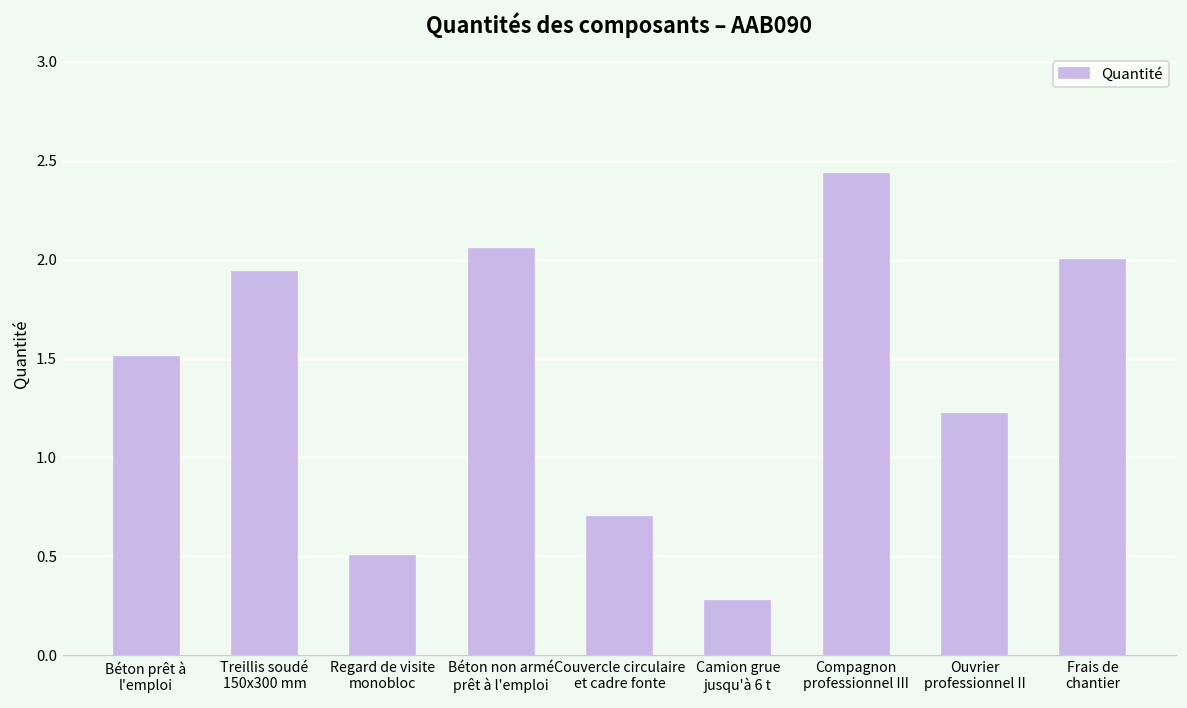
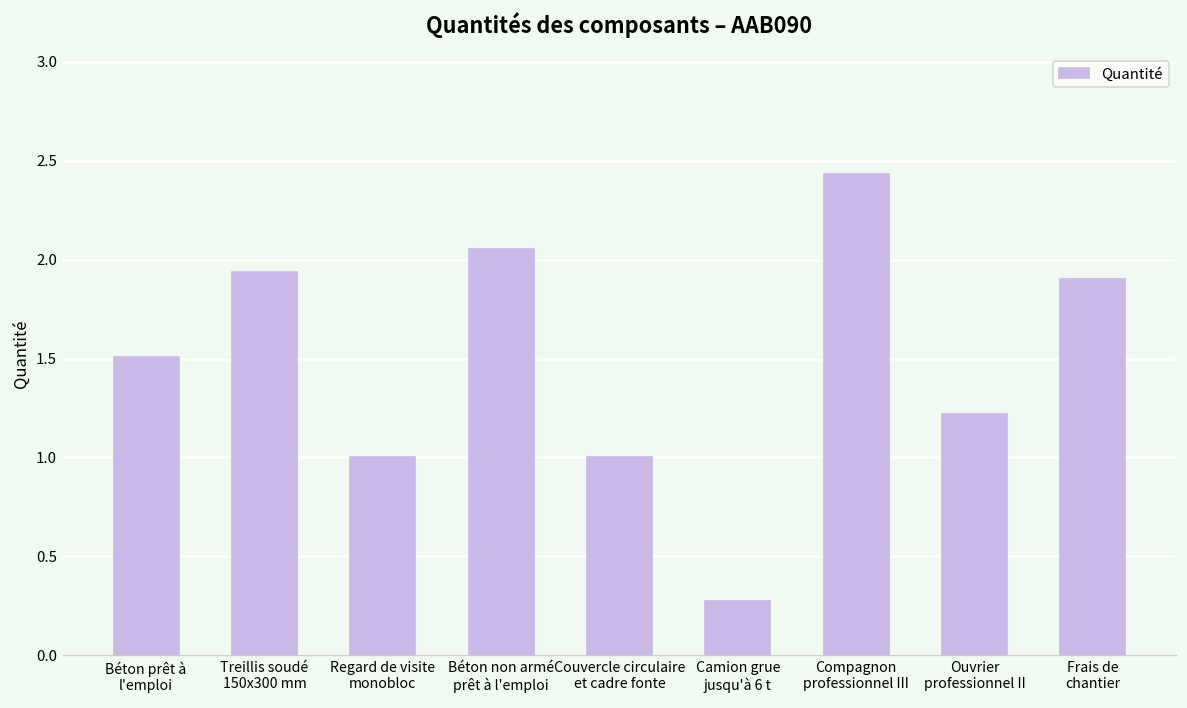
  {
    "Béton prêt à l'emploi": 1.5,
    "Treillis soudé 150x300 mm": 1.94,
-   "Regard de visite monobloc": 0.5,
+   "Regard de visite monobloc": 1.0,
    "Béton non armé prêt à l'emploi": 2.05,
-   "Couvercle circulaire et cadre fonte": 0.7,
+   "Couvercle circulaire et cadre fonte": 1.0,
    "Camion grue jusqu'à 6 t": 0.28,
    "Compagnon professionnel III": 2.44,
    "Ouvrier professionnel II": 1.22,
-   "Frais de chantier": 2.0
+   "Frais de chantier": 1.9
  }
